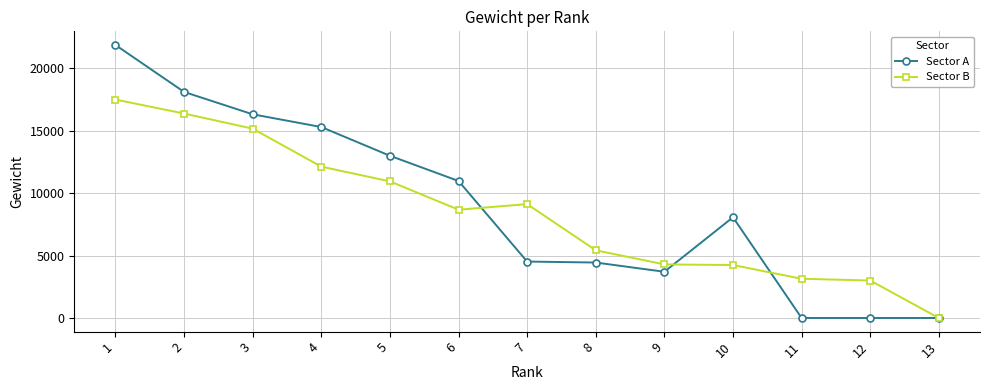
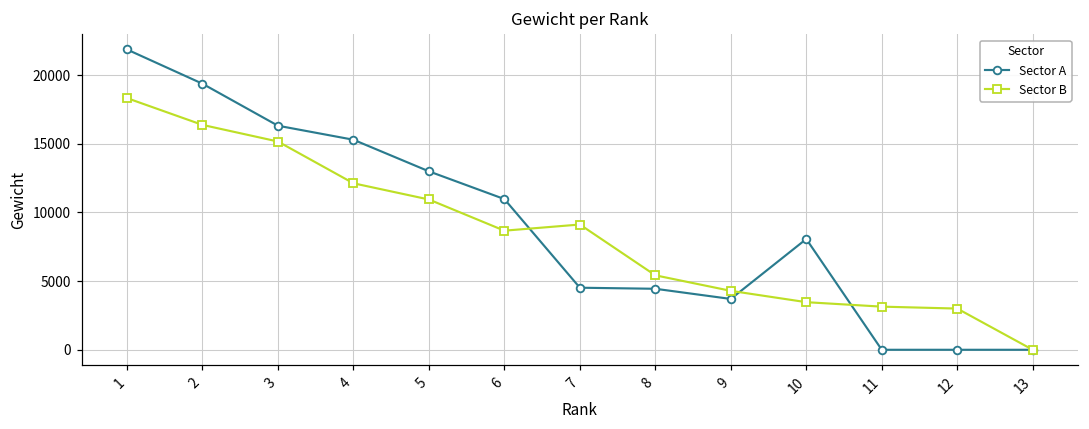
  {
    "Sector A": {
      "1": 21900,
-     "2": 18100,
+     "2": 19400,
      "3": 16300,
      "4": 15300,
      "5": 13000,
      "6": 11000,
      "7": 4500,
      "8": 4400,
      "9": 3700,
      "10": 8100,
      "11": 0,
      "12": 0
    },
    "Sector B": {
-     "1": 17500,
+     "1": 18300,
      "2": 16400,
      "3": 15200,
      "4": 12100,
      "5": 10900,
      "6": 8700,
      "7": 9100,
      "8": 5400,
      "9": 4300,
-     "10": 4200,
+     "10": 3500,
      "11": 3100,
      "12": 3000
    }
  }
